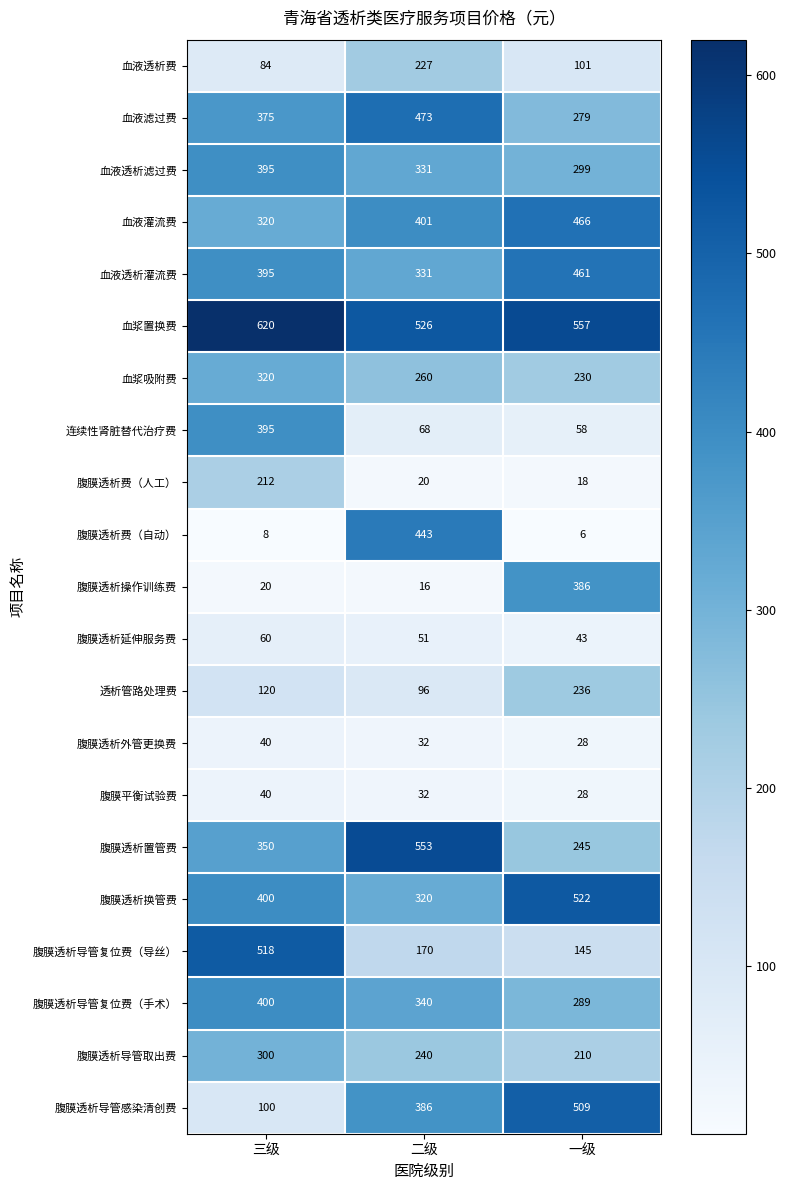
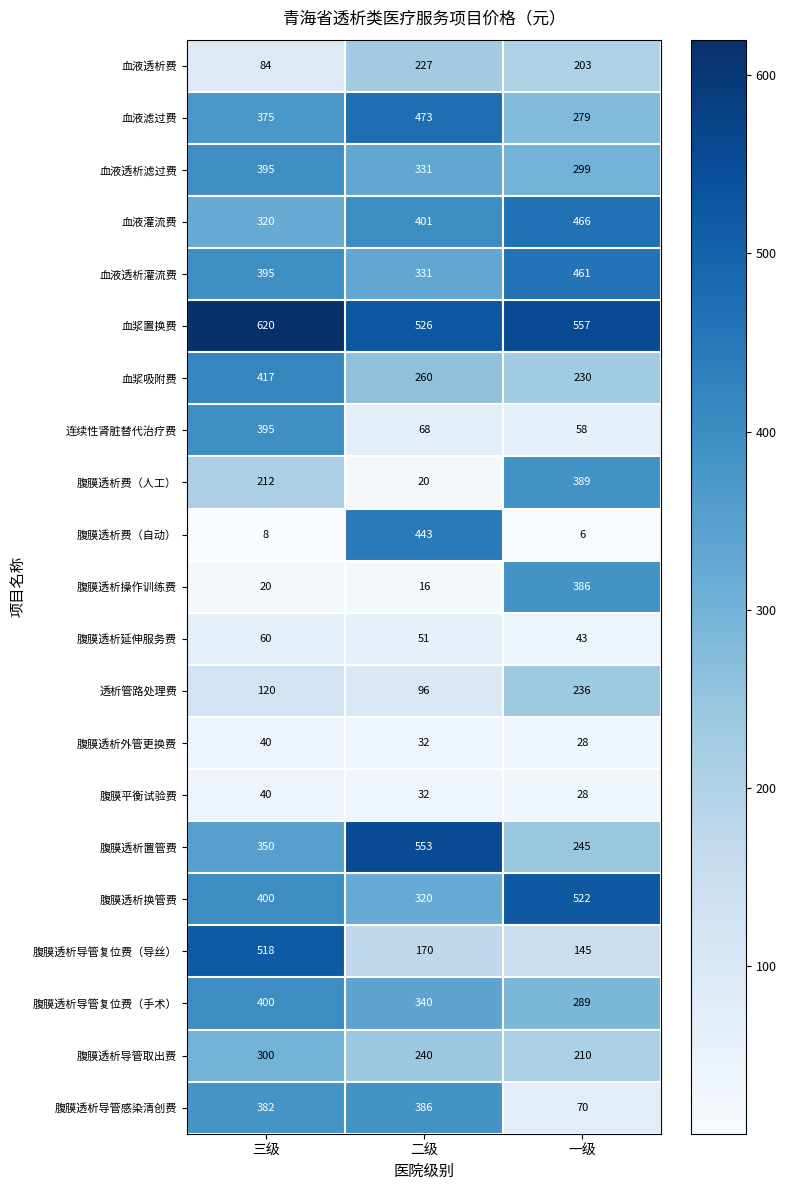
  {
    "血液透析费": {
      "三级": 84,
      "二级": 227,
-     "一级": 101
+     "一级": 203
    },
    "血液滤过费": {
      "三级": 375,
      "二级": 473,
      "一级": 279
    },
    "血液透析滤过费": {
      "三级": 395,
      "二级": 331,
      "一级": 299
    },
    "血液灌流费": {
      "三级": 320,
      "二级": 401,
      "一级": 466
    },
    "血液透析灌流费": {
      "三级": 395,
      "二级": 331,
      "一级": 461
    },
    "血浆置换费": {
      "三级": 620,
      "二级": 526,
      "一级": 557
    },
    "血浆吸附费": {
-     "三级": 320,
+     "三级": 417,
      "二级": 260,
      "一级": 230
    },
    "连续性肾脏替代治疗费": {
      "三级": 395,
      "二级": 68,
      "一级": 58
    },
    "腹膜透析费（人工）": {
      "三级": 212,
      "二级": 20,
-     "一级": 18
+     "一级": 389
    },
    "腹膜透析费（自动）": {
      "三级": 8,
      "二级": 443,
      "一级": 6
    },
    "腹膜透析操作训练费": {
      "三级": 20,
      "二级": 16,
      "一级": 386
    },
    "腹膜透析延伸服务费": {
      "三级": 60,
      "二级": 51,
      "一级": 43
    },
    "透析管路处理费": {
      "三级": 120,
      "二级": 96,
      "一级": 236
    },
    "腹膜透析外管更换费": {
      "三级": 40,
      "二级": 32,
      "一级": 28
    },
    "腹膜平衡试验费": {
      "三级": 40,
      "二级": 32,
      "一级": 28
    },
    "腹膜透析置管费": {
      "三级": 350,
      "二级": 553,
      "一级": 245
    },
    "腹膜透析换管费": {
      "三级": 400,
      "二级": 320,
      "一级": 522
    },
    "腹膜透析导管复位费（导丝）": {
      "三级": 518,
      "二级": 170,
      "一级": 145
    },
    "腹膜透析导管复位费（手术）": {
      "三级": 400,
      "二级": 340,
      "一级": 289
    },
    "腹膜透析导管取出费": {
      "三级": 300,
      "二级": 240,
      "一级": 210
    },
    "腹膜透析导管感染清创费": {
-     "三级": 100,
+     "三级": 382,
      "二级": 386,
-     "一级": 509
+     "一级": 70
    }
  }
